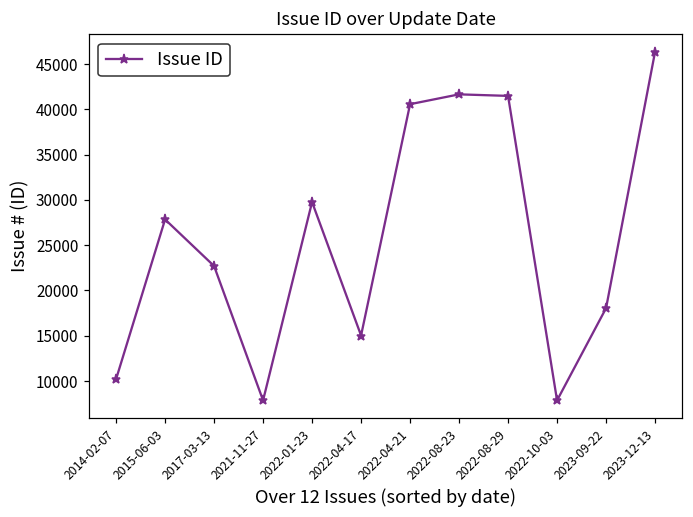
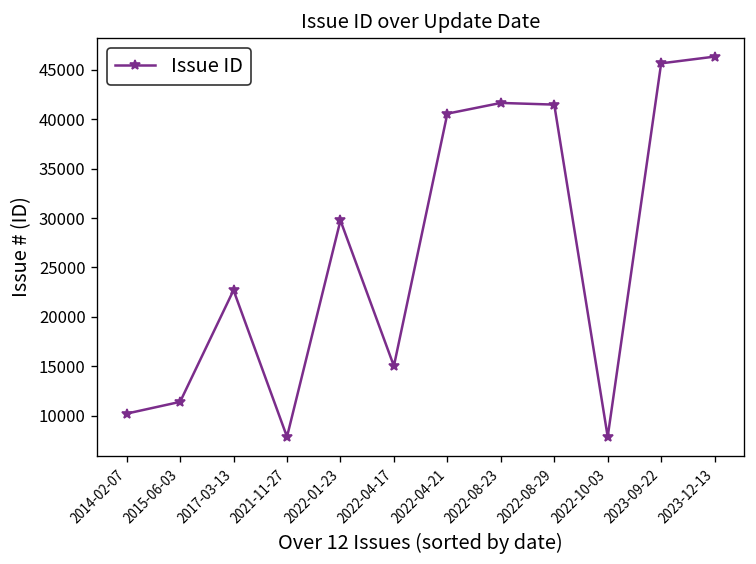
  {
    "2014-02-07": 10000,
-   "2015-06-03": 28000,
+   "2015-06-03": 11000,
    "2017-03-13": 23000,
    "2021-11-27": 8000,
    "2022-01-23": 30000,
    "2022-04-17": 15000,
    "2022-04-21": 41000,
    "2022-08-23": 42000,
    "2022-08-29": 41000,
    "2022-10-03": 8000,
-   "2023-09-22": 18000,
+   "2023-09-22": 46000,
    "2023-12-13": 46000
  }
